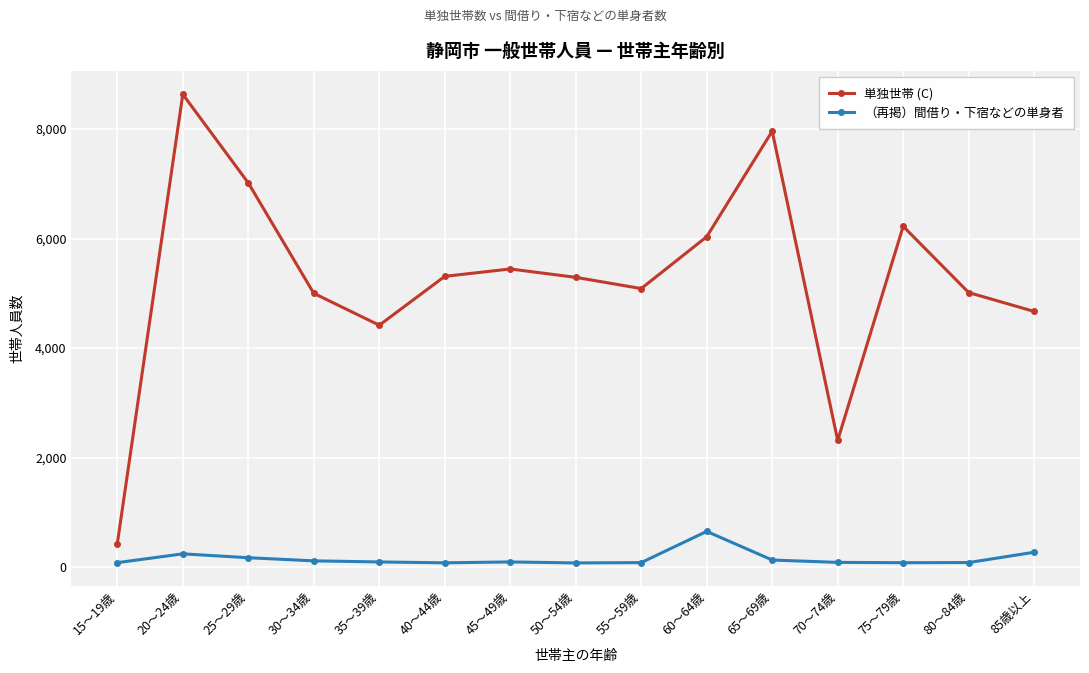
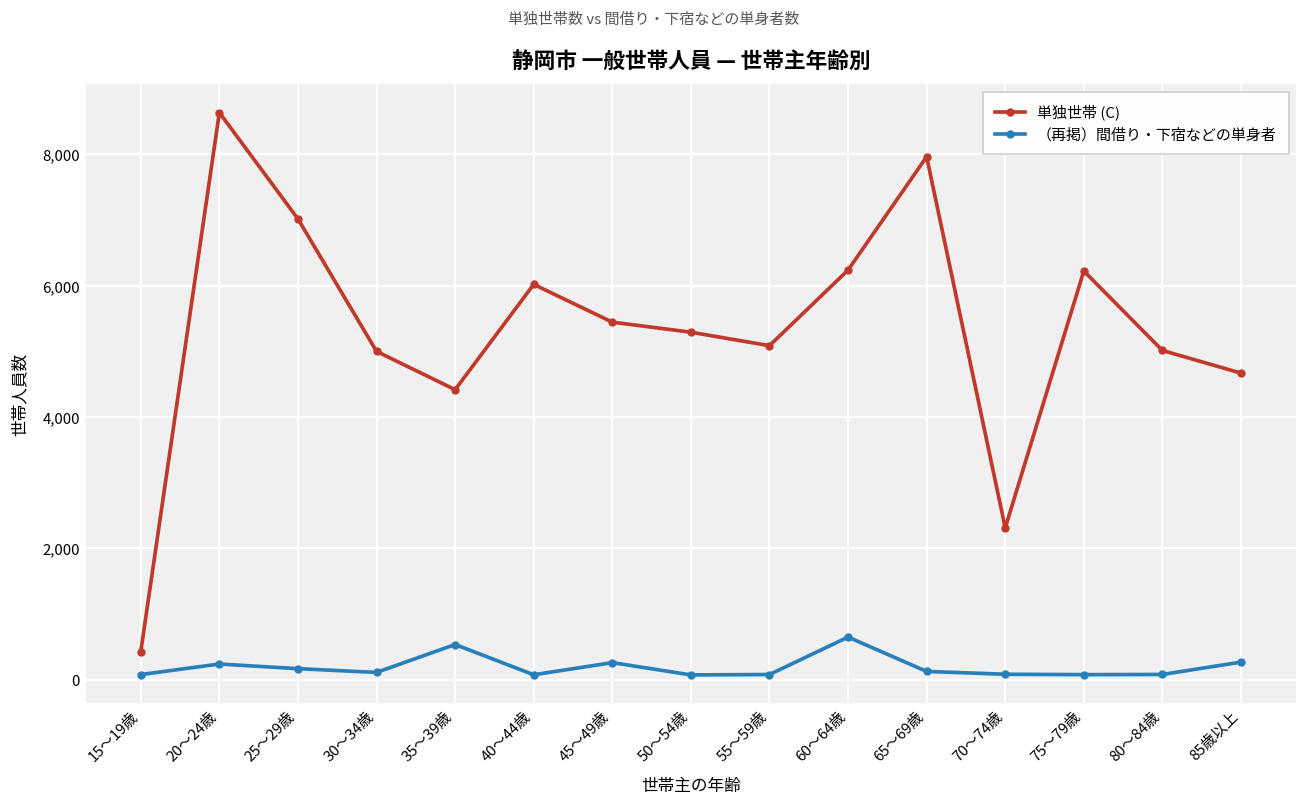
  {
    "単独世帯 (C)": {
      "15～19歳": "400",
      "20～24歳": "8,600",
      "25～29歳": "7,000",
      "30～34歳": "5,000",
      "35～39歳": "4,400",
-     "40～44歳": "5,300",
+     "40～44歳": "6,000",
      "45～49歳": "5,400",
      "50～54歳": "5,300",
      "55～59歳": "5,100",
-     "60～64歳": "6,000",
+     "60～64歳": "6,200",
      "65～69歳": "8,000",
      "70～74歳": "2,300",
      "75～79歳": "6,200",
      "80～84歳": "5,000",
      "85歳以上": "4,700"
    },
    "（再掲）間借り・下宿などの単身者": {
      "15～19歳": "100",
      "20～24歳": "200",
      "25～29歳": "200",
      "30～34歳": "100",
-     "35～39歳": "100",
+     "35～39歳": "500",
      "40～44歳": "100",
-     "45～49歳": "100",
+     "45～49歳": "300",
      "50～54歳": "100",
      "55～59歳": "100",
      "60～64歳": "700",
      "65～69歳": "100",
      "70～74歳": "100",
      "75～79歳": "100",
      "80～84歳": "100",
      "85歳以上": "300"
    }
  }
